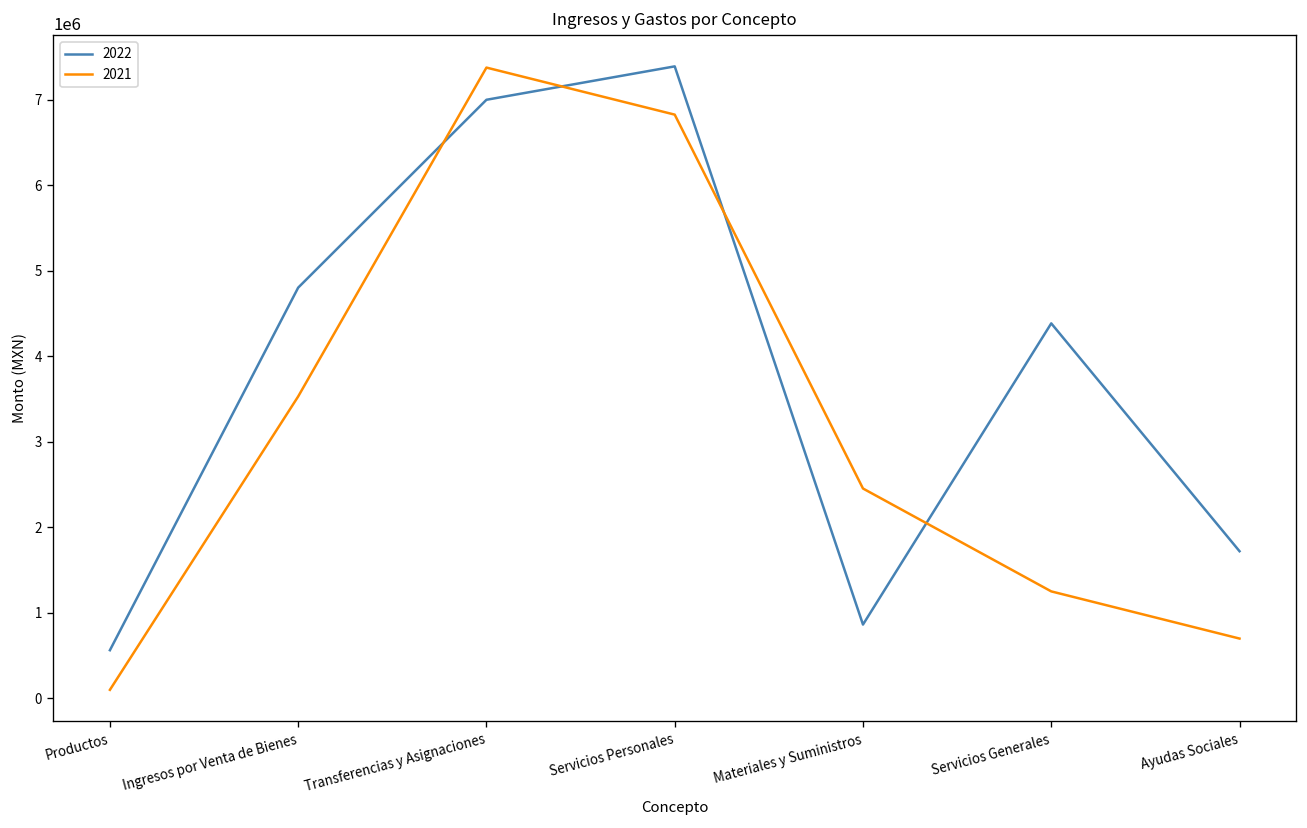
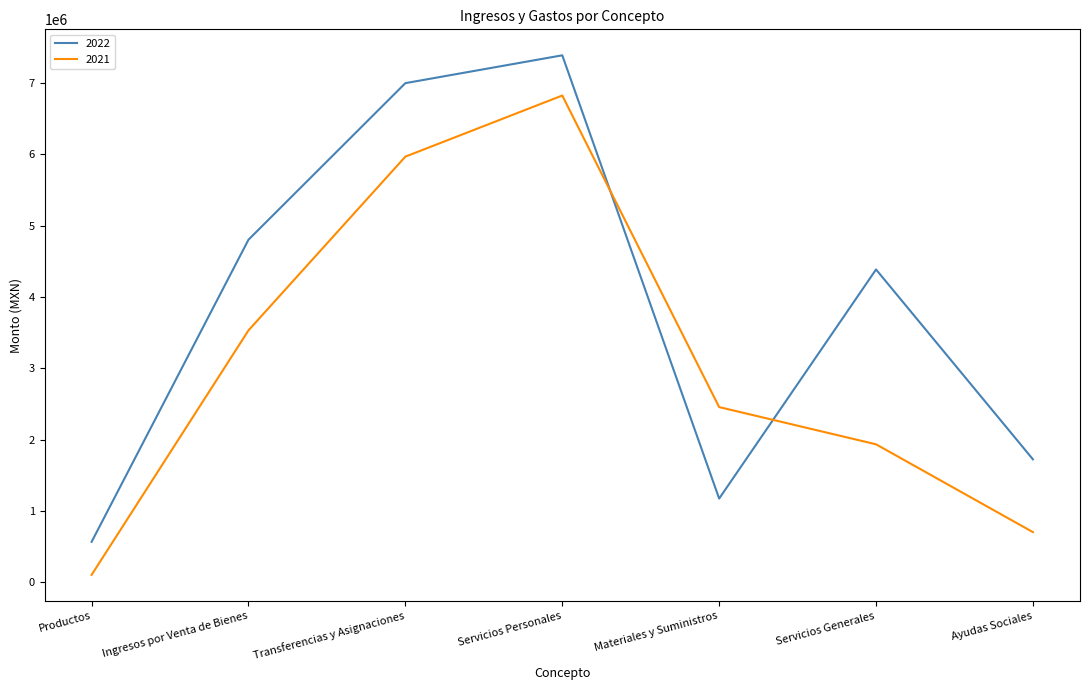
  {
    "2022": {
      "Productos": 600000,
      "Ingresos por Venta de Bienes": 4800000,
      "Transferencias y Asignaciones": 7000000,
      "Servicios Personales": 7400000,
-     "Materiales y Suministros": 900000,
+     "Materiales y Suministros": 1200000,
      "Servicios Generales": 4400000,
      "Ayudas Sociales": 1700000
    },
    "2021": {
      "Productos": 100000,
      "Ingresos por Venta de Bienes": 3500000,
-     "Transferencias y Asignaciones": 7400000,
+     "Transferencias y Asignaciones": 6000000,
      "Servicios Personales": 6800000,
      "Materiales y Suministros": 2500000,
-     "Servicios Generales": 1300000,
+     "Servicios Generales": 1900000,
      "Ayudas Sociales": 700000
    }
  }
